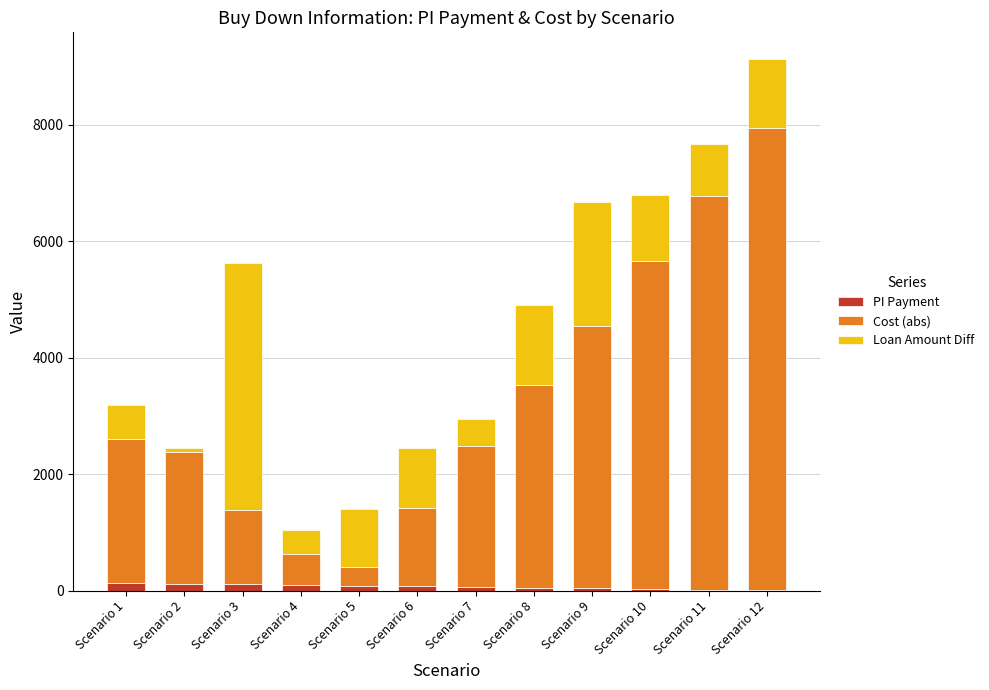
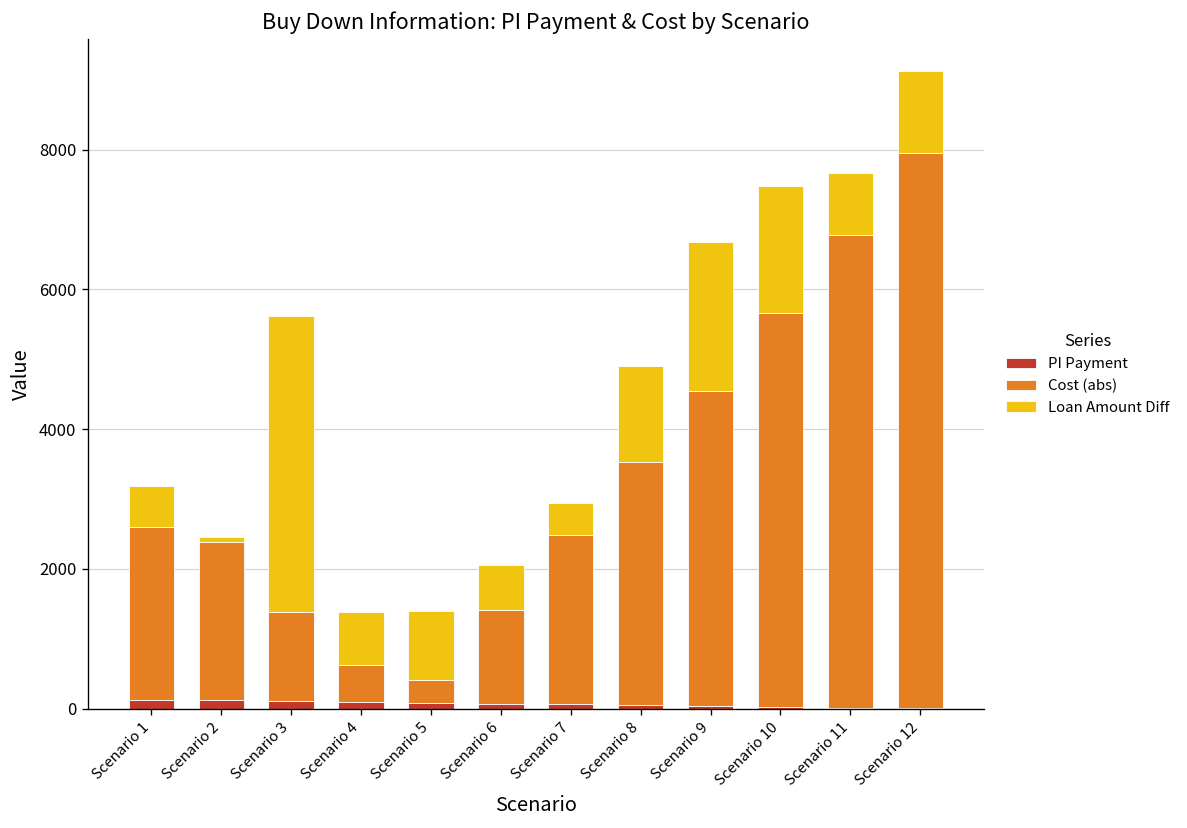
  {
    "PI Payment": {
      "Scenario 1": 100,
      "Scenario 2": 100,
      "Scenario 3": 100,
      "Scenario 4": 100,
      "Scenario 5": 100,
      "Scenario 6": 100,
      "Scenario 7": 100,
      "Scenario 8": 0
    },
    "Cost (abs)": {
      "Scenario 1": 2500,
      "Scenario 2": 2300,
      "Scenario 3": 1300,
      "Scenario 4": 500,
      "Scenario 5": 300,
      "Scenario 6": 1300,
      "Scenario 7": 2400,
      "Scenario 8": 3500,
      "Scenario 9": 4500,
      "Scenario 10": 5600,
      "Scenario 11": 6800,
      "Scenario 12": 7900
    },
    "Loan Amount Diff": {
      "Scenario 1": 600,
      "Scenario 2": 100,
      "Scenario 3": 4200,
-     "Scenario 4": 400,
+     "Scenario 4": 800,
      "Scenario 5": 1000,
-     "Scenario 6": 1000,
+     "Scenario 6": 600,
      "Scenario 7": 500,
      "Scenario 8": 1400,
      "Scenario 9": 2100,
-     "Scenario 10": 1100,
+     "Scenario 10": 1800,
      "Scenario 11": 900,
      "Scenario 12": 1200
    }
  }
